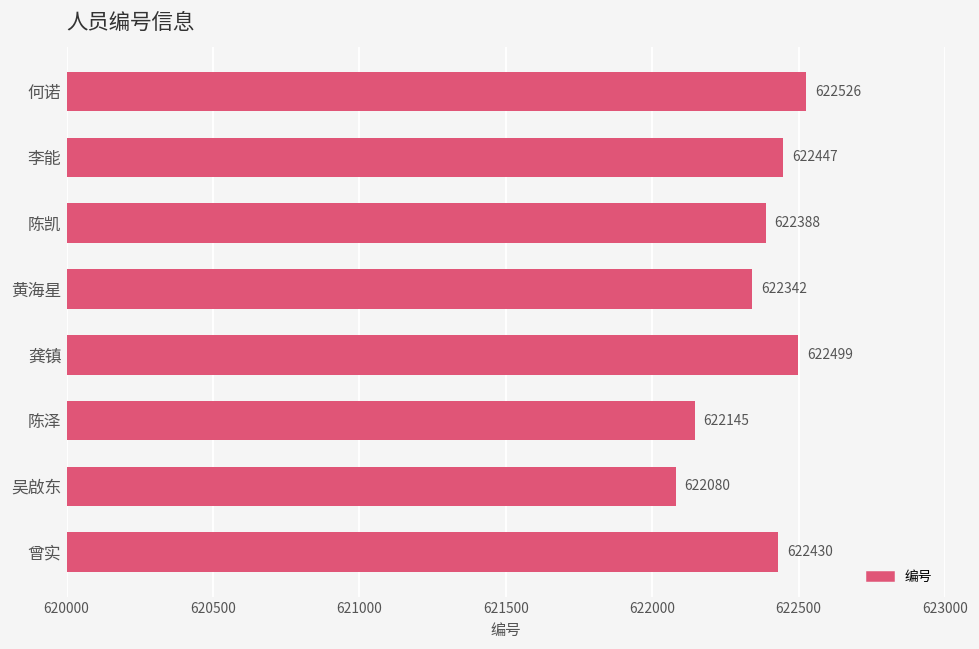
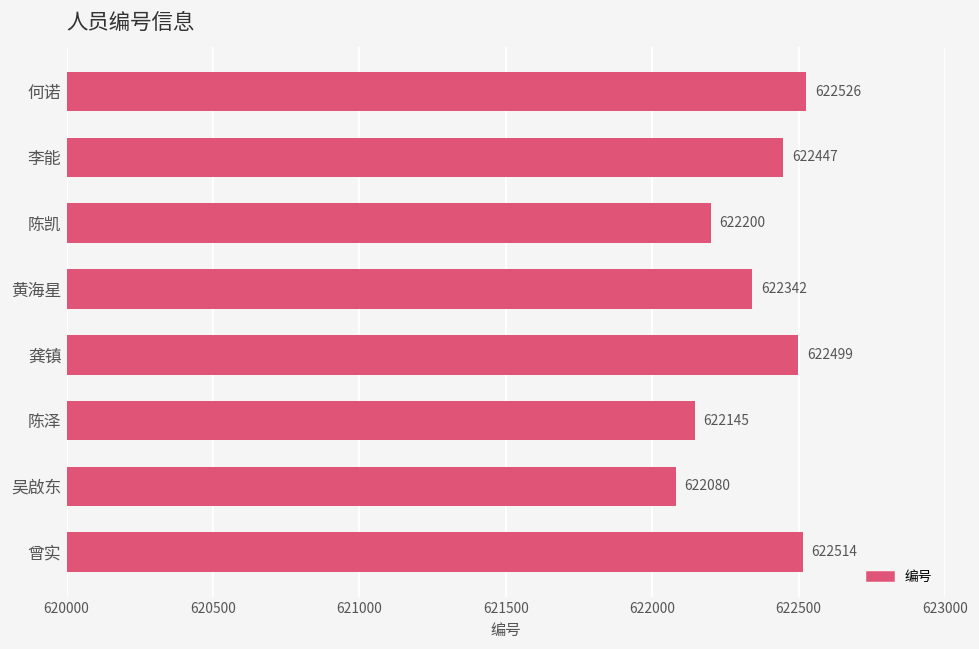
  {
    "何诺": 622526,
    "李能": 622447,
-   "陈凯": 622388,
+   "陈凯": 622200,
    "黄海星": 622342,
    "龚镇": 622499,
    "陈泽": 622145,
    "吴啟东": 622080,
-   "曾实": 622430
+   "曾实": 622514
  }
